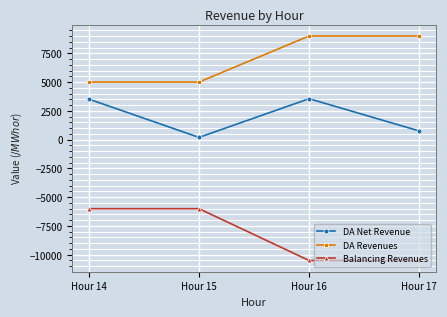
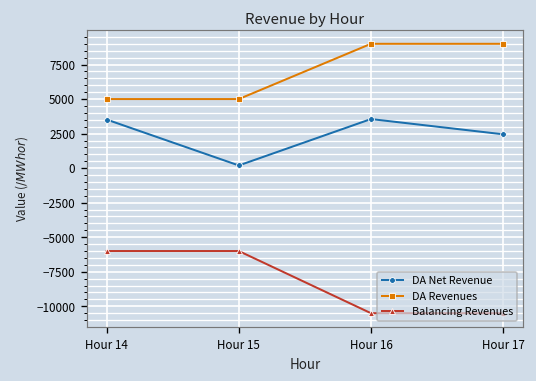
  {
    "DA Net Revenue": {
      "Hour 14": 3500,
      "Hour 15": 200,
      "Hour 16": 3600,
-     "Hour 17": 800
+     "Hour 17": 2500
    },
    "DA Revenues": {
      "Hour 14": 5000,
      "Hour 15": 5000,
      "Hour 16": 9000,
      "Hour 17": 9000
    },
    "Balancing Revenues": {
      "Hour 14": -6000,
      "Hour 15": -6000,
      "Hour 16": -10500
    }
  }
